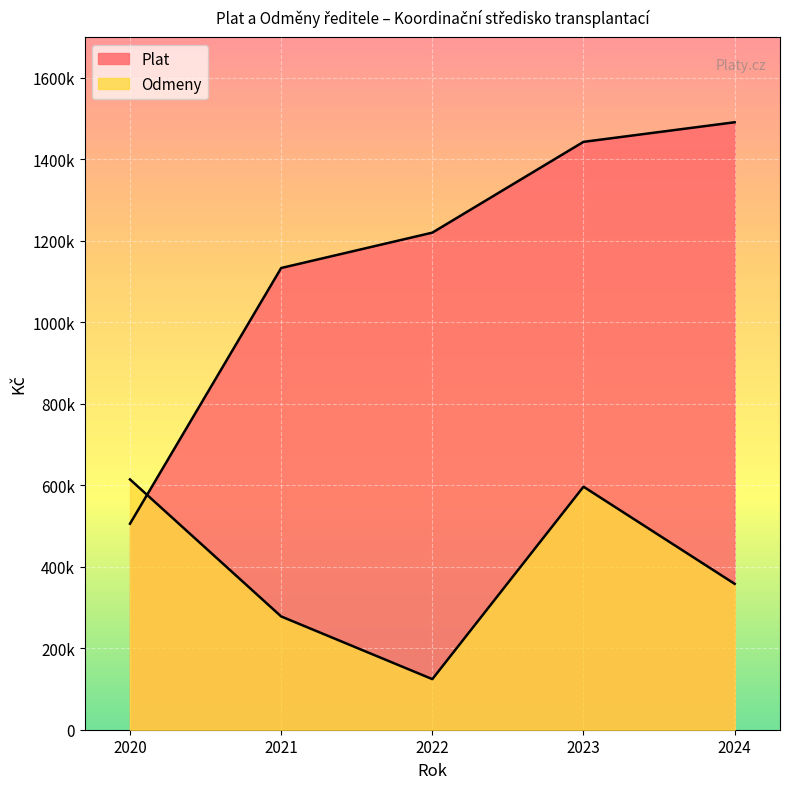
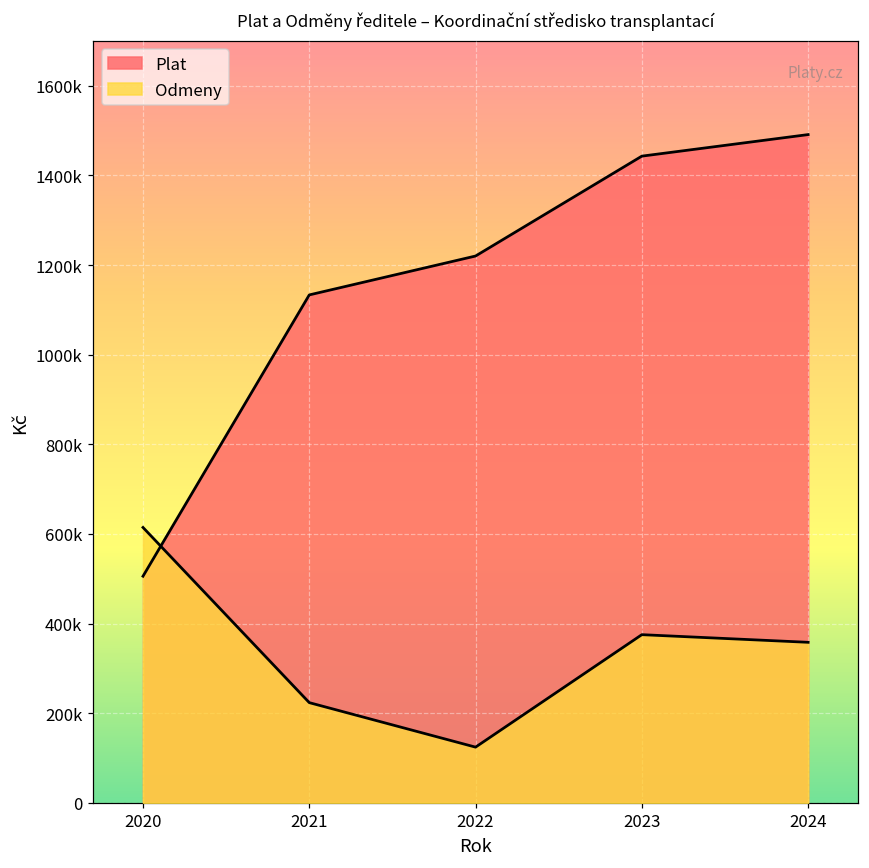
  {
    "Plat": {
      "2020": 510000,
      "2021": 1130000,
      "2022": 1220000,
      "2023": 1440000,
      "2024": 1490000
    },
    "Odmeny": {
      "2020": 610000,
-     "2021": 280000,
+     "2021": 220000,
      "2022": 120000,
-     "2023": 600000,
+     "2023": 380000,
      "2024": 360000
    }
  }
